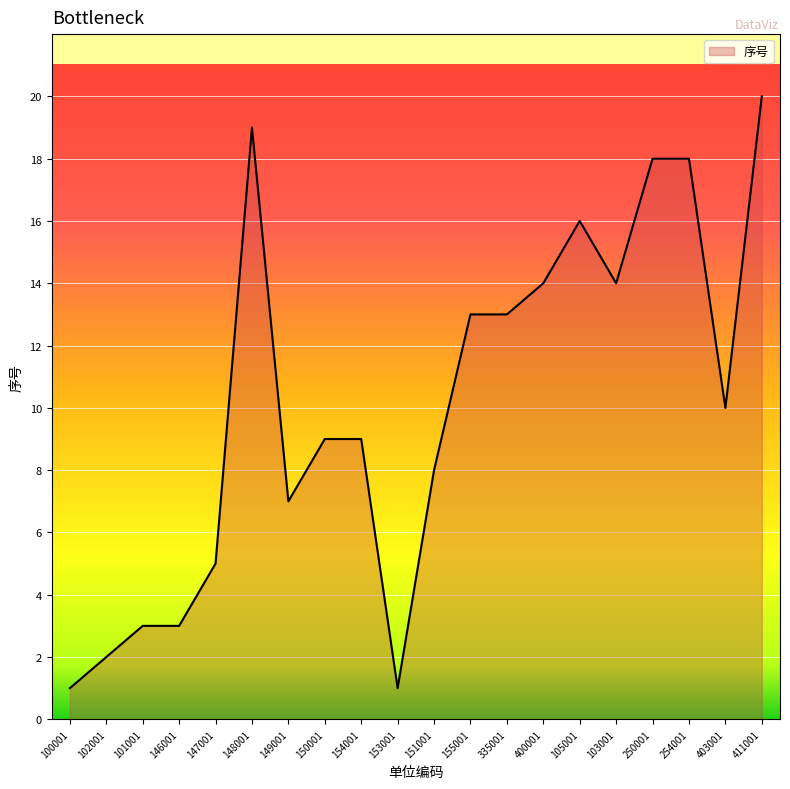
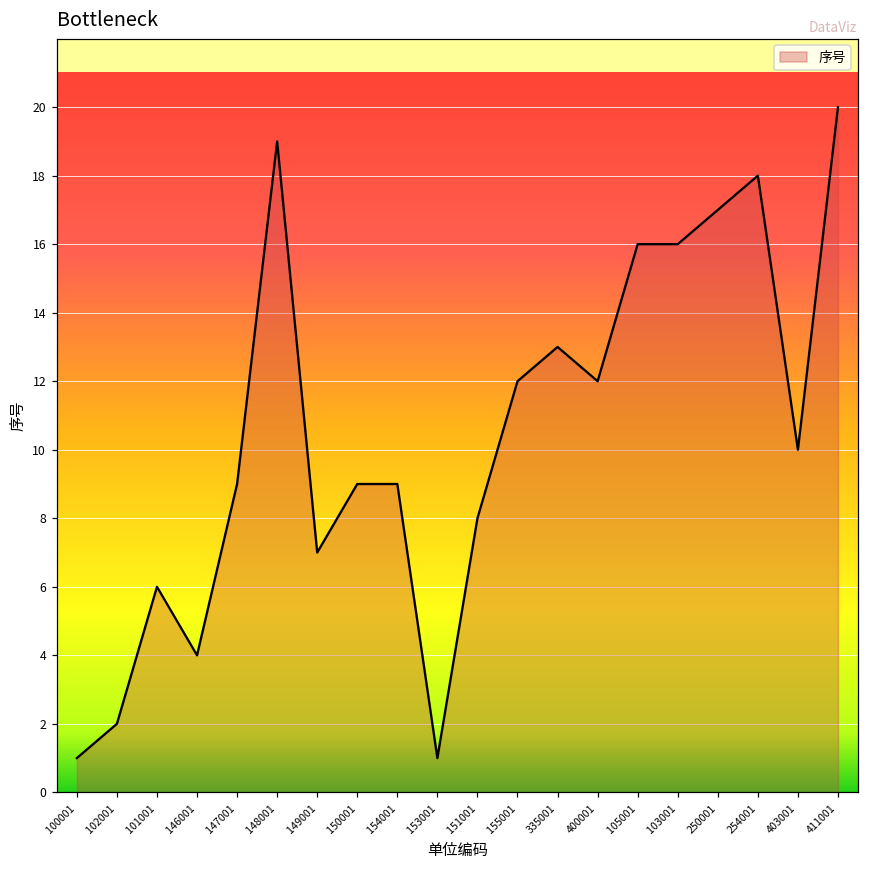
  {
    "100001": 1,
    "102001": 2,
-   "101001": 3,
-   "146001": 3,
-   "147001": 5,
+   "101001": 6,
+   "146001": 4,
+   "147001": 9,
    "148001": 19,
    "149001": 7,
    "150001": 9,
    "154001": 9,
    "153001": 1,
    "151001": 8,
-   "155001": 13,
+   "155001": 12,
    "335001": 13,
-   "400001": 14,
+   "400001": 12,
    "105001": 16,
-   "103001": 14,
-   "250001": 18,
+   "103001": 16,
+   "250001": 17,
    "254001": 18,
    "403001": 10,
    "411001": 20
  }
